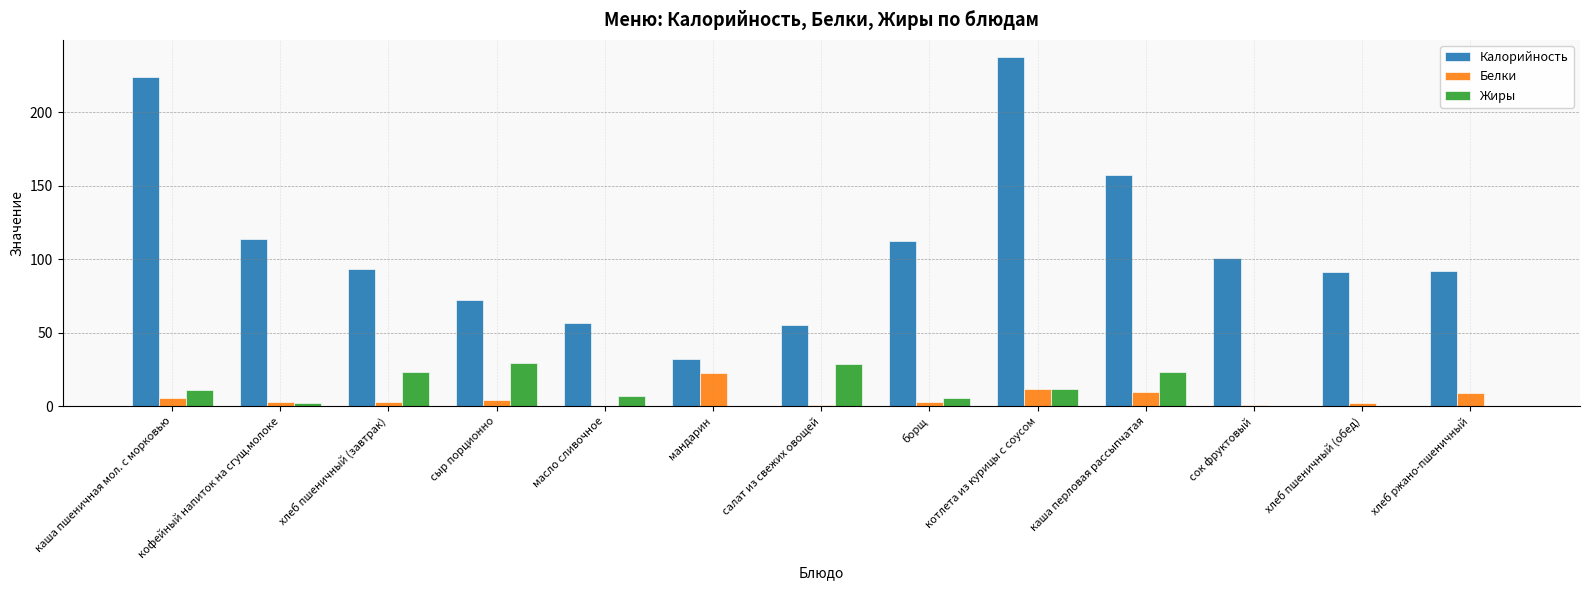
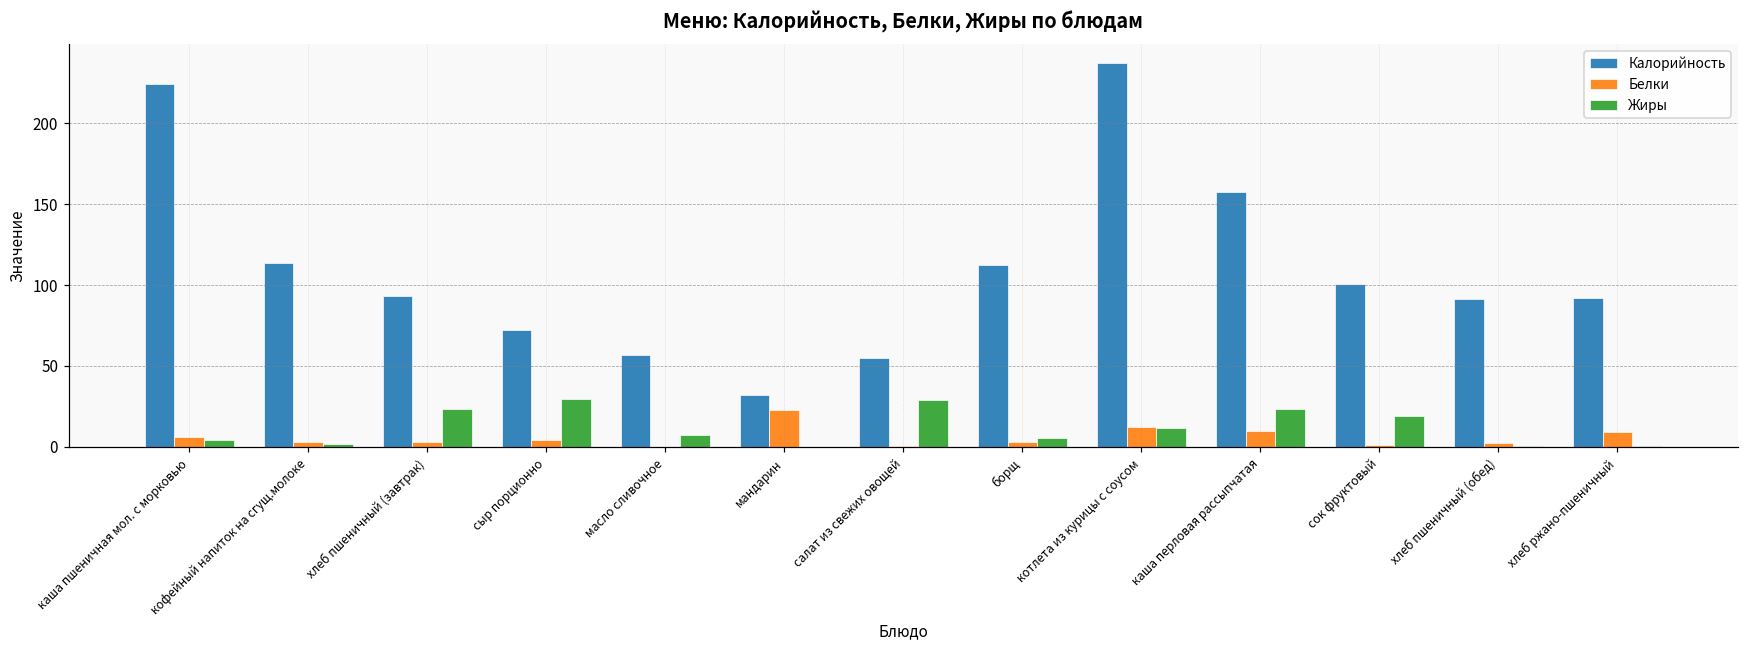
  {
    "Калорийность": {
      "каша пшеничная мол. с морковью": 224,
      "кофейный напиток на сгущ.молоке": 113,
      "хлеб пшеничный (завтрак)": 94,
      "сыр порционно": 72,
      "масло сливочное": 57,
      "мандарин": 32,
      "салат из свежих овощей": 55,
      "борщ": 113,
      "котлета из курицы с соусом": 237,
      "каша перловая рассыпчатая": 157,
      "сок фруктовый": 101,
      "хлеб пшеничный (обед)": 91,
      "хлеб ржано-пшеничный": 92
    },
    "Белки": {
      "каша пшеничная мол. с морковью": 6,
      "кофейный напиток на сгущ.молоке": 3,
      "хлеб пшеничный (завтрак)": 3,
      "сыр порционно": 4,
      "мандарин": 23,
      "борщ": 3,
      "котлета из курицы с соусом": 12,
      "каша перловая рассыпчатая": 10,
      "хлеб пшеничный (обед)": 2,
      "хлеб ржано-пшеничный": 9
    },
    "Жиры": {
-     "каша пшеничная мол. с морковью": 11,
+     "каша пшеничная мол. с морковью": 4,
      "кофейный напиток на сгущ.молоке": 2,
      "хлеб пшеничный (завтрак)": 23,
      "сыр порционно": 30,
      "масло сливочное": 7,
      "салат из свежих овощей": 29,
      "борщ": 6,
      "котлета из курицы с соусом": 12,
      "каша перловая рассыпчатая": 23,
-     "сок фруктовый": 0
+     "сок фруктовый": 19
    }
  }
